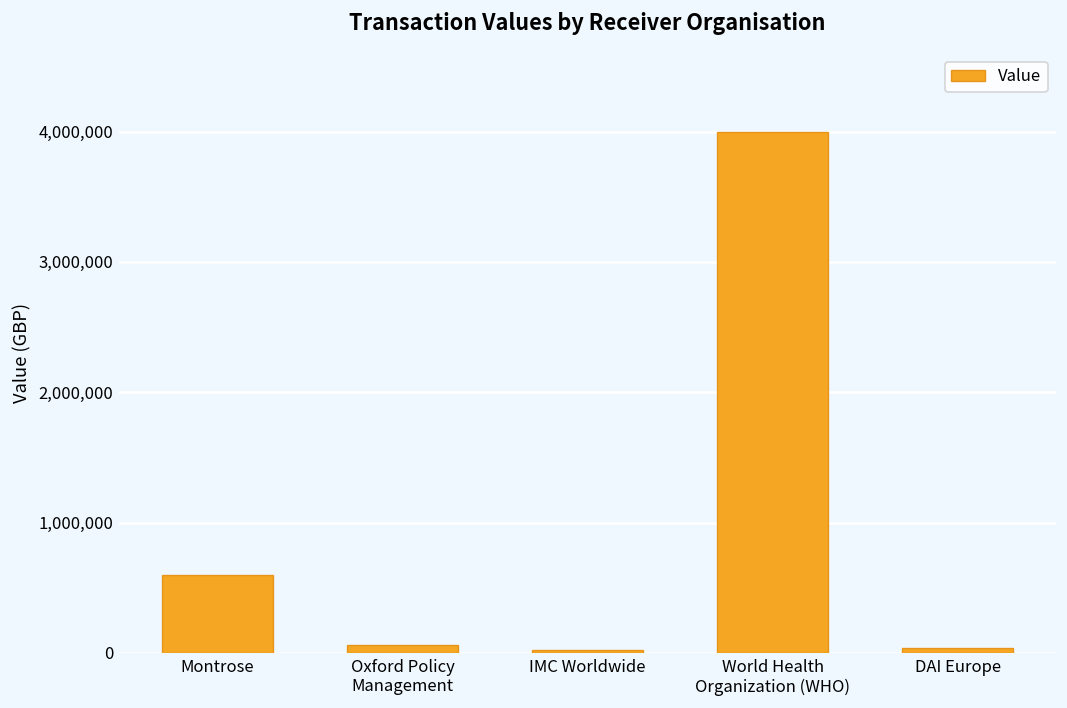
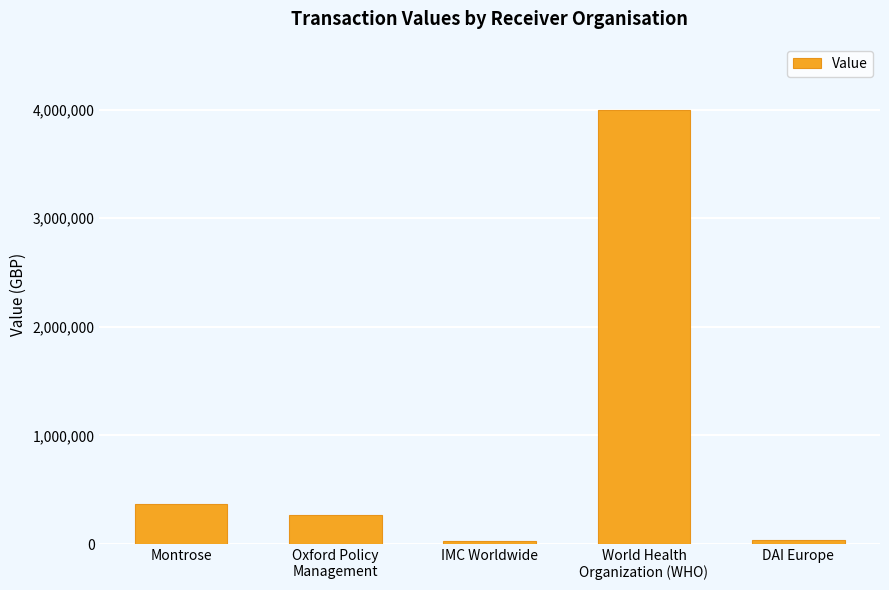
  {
-   "Montrose": "600,000",
-   "Oxford Policy Management": "60,000",
+   "Montrose": "370,000",
+   "Oxford Policy Management": "270,000",
    "IMC Worldwide": "30,000",
    "World Health Organization (WHO)": "4,000,000",
    "DAI Europe": "40,000"
  }
